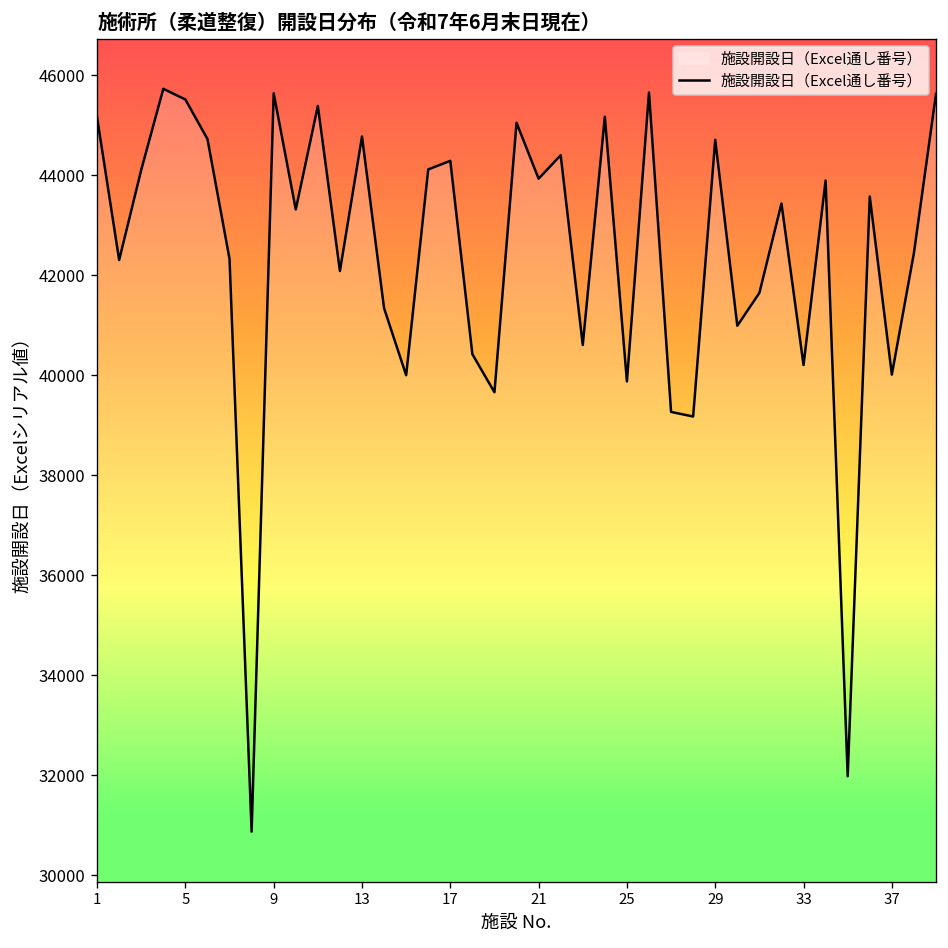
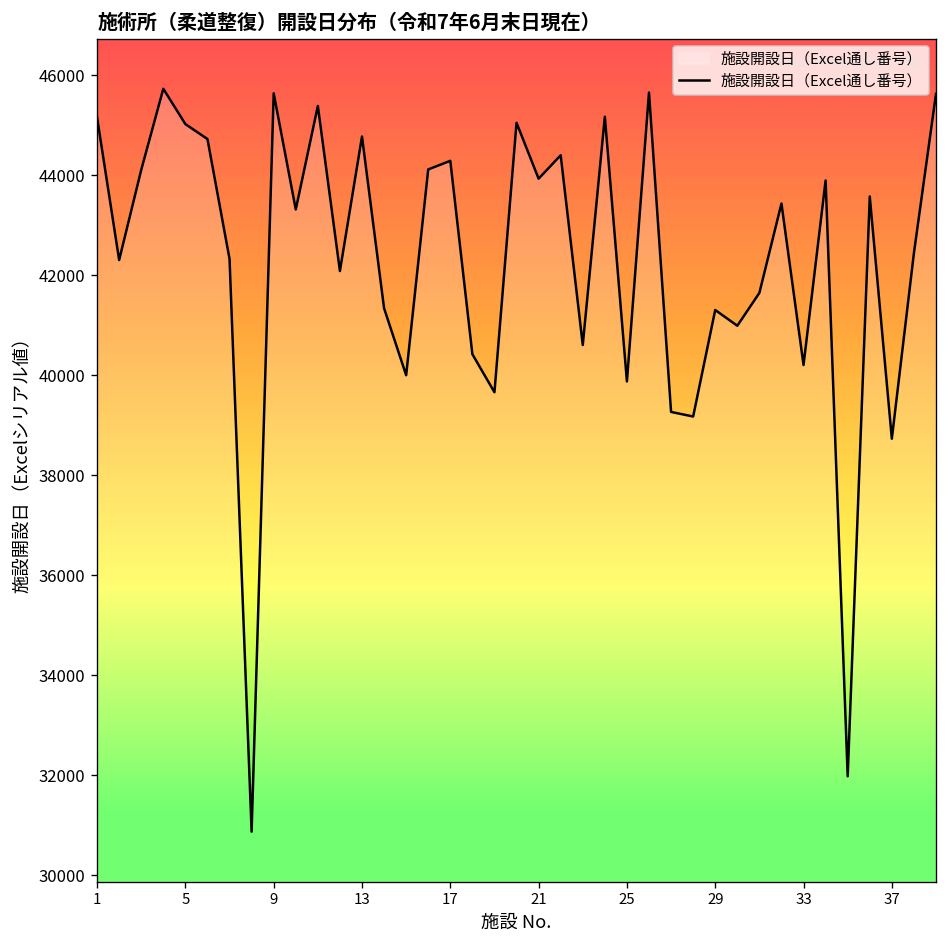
  {
    "1": 45200,
-   "5": 45500,
+   "5": 45000,
    "9": 45600,
    "13": 44800,
    "17": 44300,
    "21": 43900,
    "25": 39900,
-   "29": 44700,
+   "29": 41300,
    "33": 40200,
-   "37": 40000
+   "37": 38700
  }
